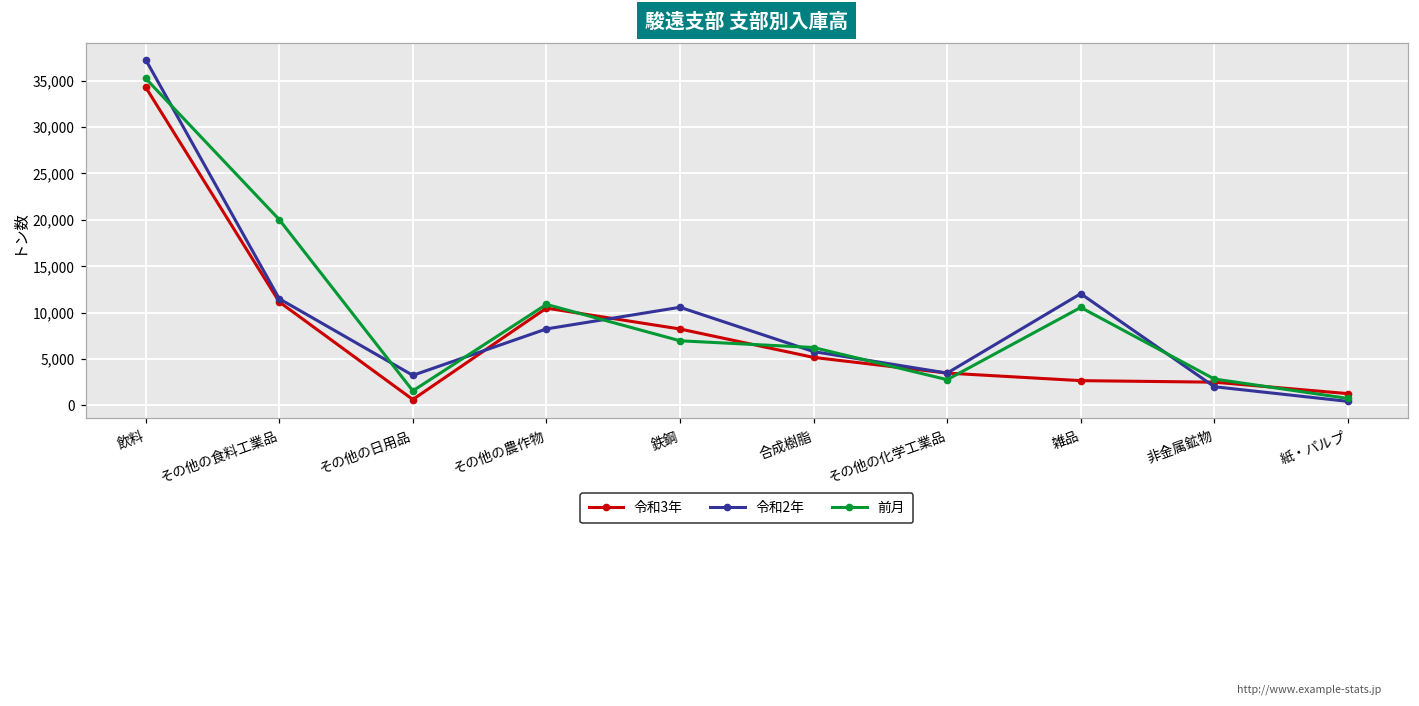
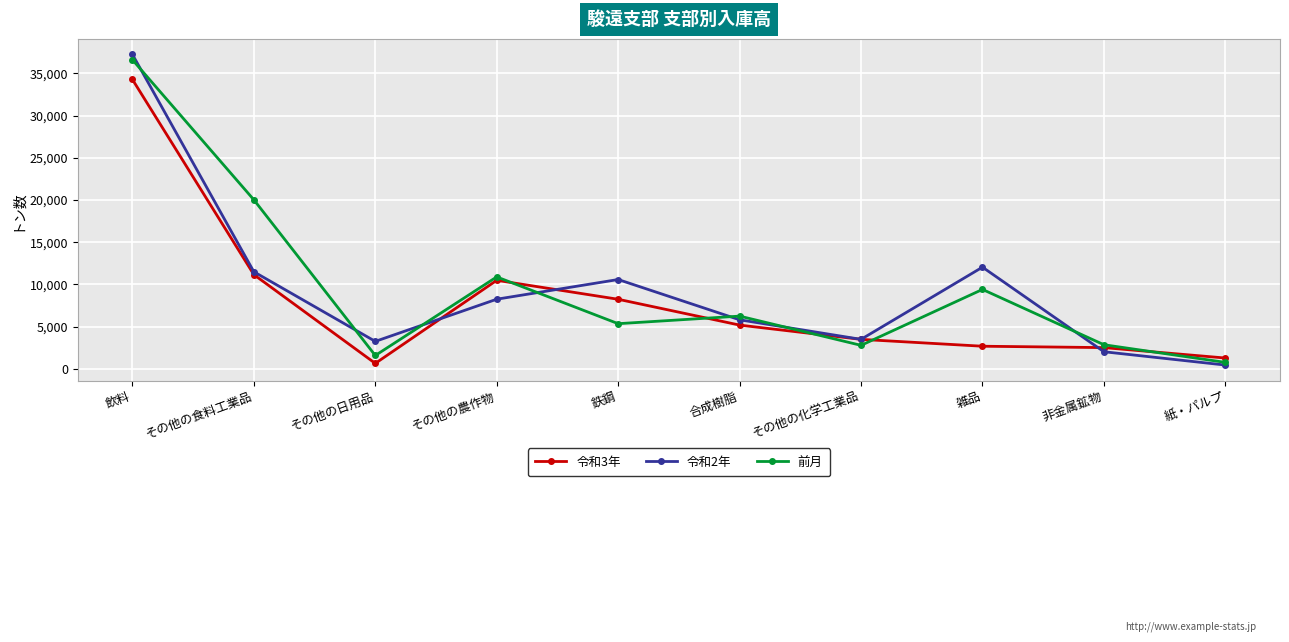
  {
    "令和3年": {
      "飲料": "34,000",
      "その他の食料工業品": "11,000",
      "その他の日用品": "1,000",
      "その他の農作物": "10,000",
      "鉄鋼": "8,000",
      "合成樹脂": "5,000",
      "雑品": "3,000",
      "非金属鉱物": "3,000",
      "紙・パルプ": "1,000"
    },
    "令和2年": {
      "飲料": "37,000",
      "その他の食料工業品": "11,000",
      "その他の日用品": "3,000",
      "その他の農作物": "8,000",
      "鉄鋼": "11,000",
      "合成樹脂": "6,000",
      "雑品": "12,000",
      "非金属鉱物": "2,000",
      "紙・パルプ": "0"
    },
    "前月": {
-     "飲料": "35,000",
+     "飲料": "37,000",
      "その他の食料工業品": "20,000",
      "その他の日用品": "2,000",
      "その他の農作物": "11,000",
-     "鉄鋼": "7,000",
+     "鉄鋼": "5,000",
      "合成樹脂": "6,000",
      "その他の化学工業品": "3,000",
-     "雑品": "11,000",
+     "雑品": "9,000",
      "非金属鉱物": "3,000",
      "紙・パルプ": "1,000"
    }
  }
